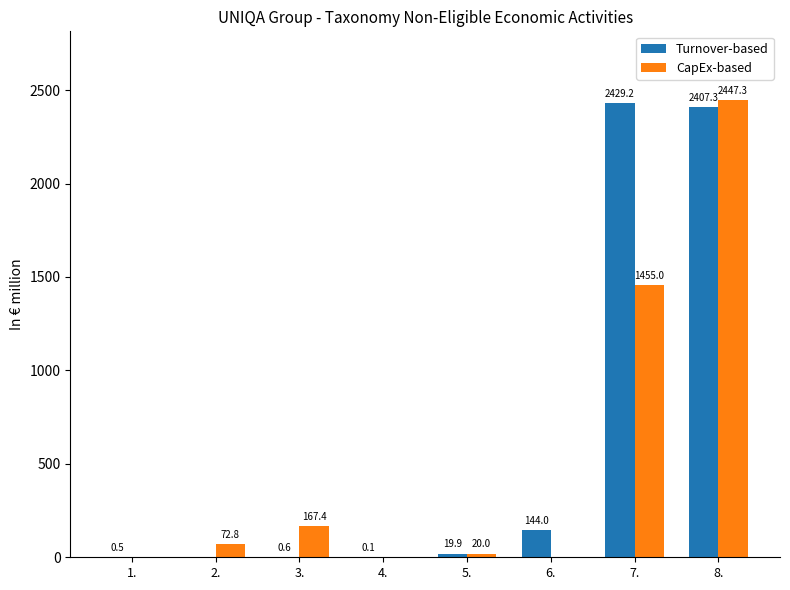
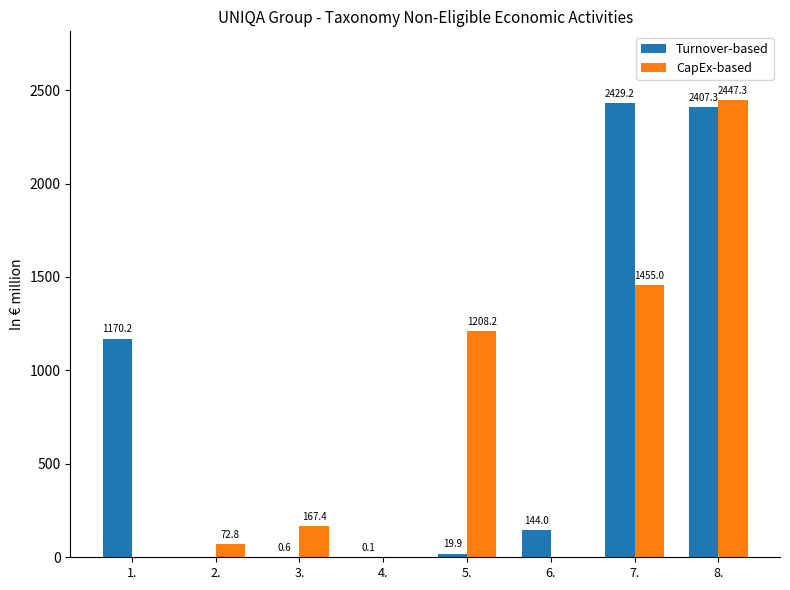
  {
    "Turnover-based": {
-     "1.": 0.5,
+     "1.": 1170.2,
      "3.": 0.6,
      "4.": 0.1,
      "5.": 19.9,
      "6.": 144.0,
      "7.": 2429.2,
      "8.": 2407.3
    },
    "CapEx-based": {
      "2.": 72.8,
      "3.": 167.4,
-     "5.": 20.0,
+     "5.": 1208.2,
      "7.": 1455.0,
      "8.": 2447.3
    }
  }
